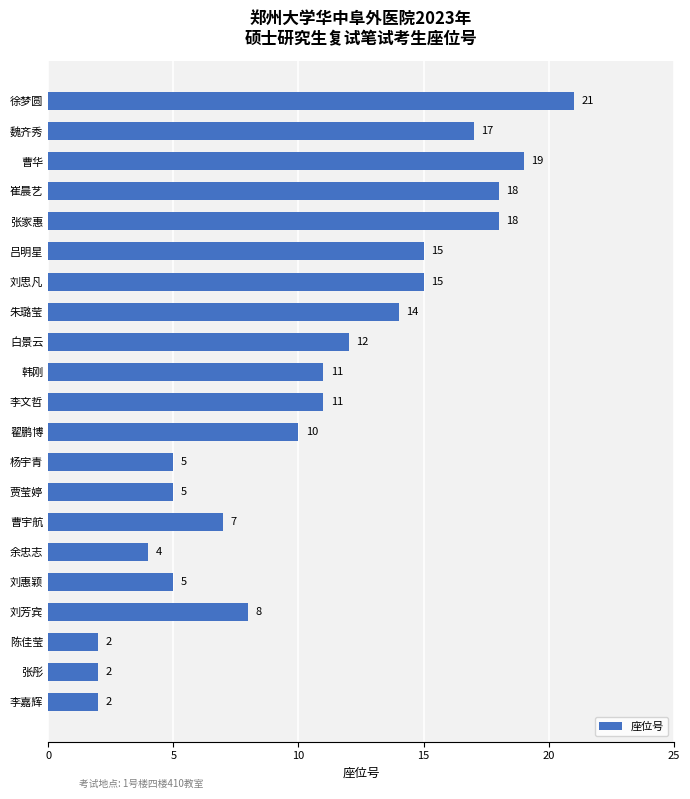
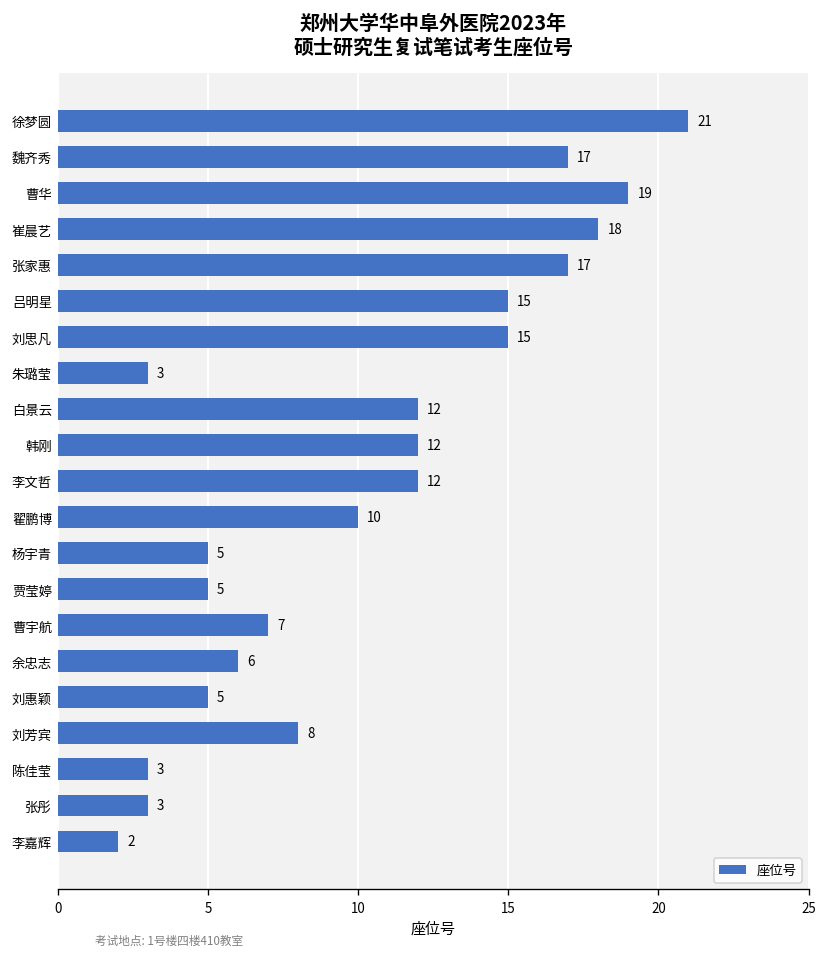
  {
    "徐梦圆": 21,
    "魏齐秀": 17,
    "曹华": 19,
    "崔晨艺": 18,
-   "张家惠": 18,
+   "张家惠": 17,
    "吕明星": 15,
    "刘思凡": 15,
-   "朱璐莹": 14,
+   "朱璐莹": 3,
    "白景云": 12,
-   "韩刚": 11,
-   "李文哲": 11,
+   "韩刚": 12,
+   "李文哲": 12,
    "翟鹏博": 10,
    "杨宇青": 5,
    "贾莹婷": 5,
    "曹宇航": 7,
-   "余忠志": 4,
+   "余忠志": 6,
    "刘惠颖": 5,
    "刘芳宾": 8,
-   "陈佳莹": 2,
-   "张彤": 2,
+   "陈佳莹": 3,
+   "张彤": 3,
    "李嘉辉": 2
  }
